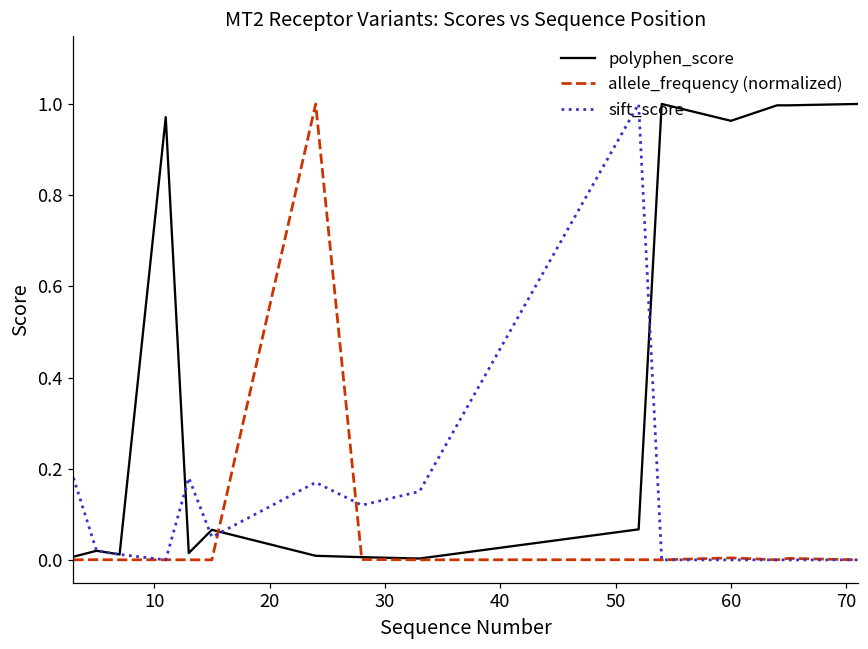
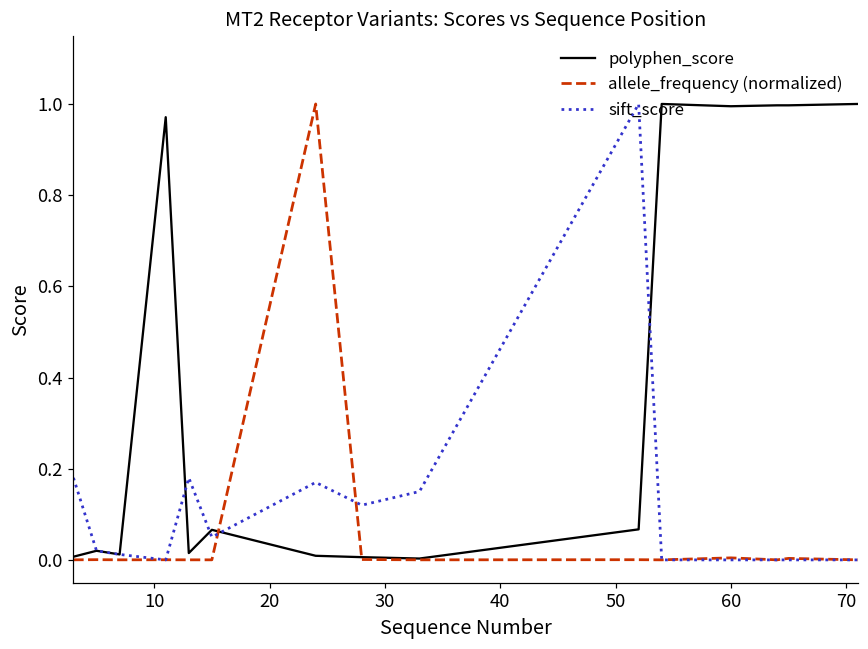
  {
    "polyphen_score": {
-     "60": 0.96
+     "60": 1.00
    }
  }
